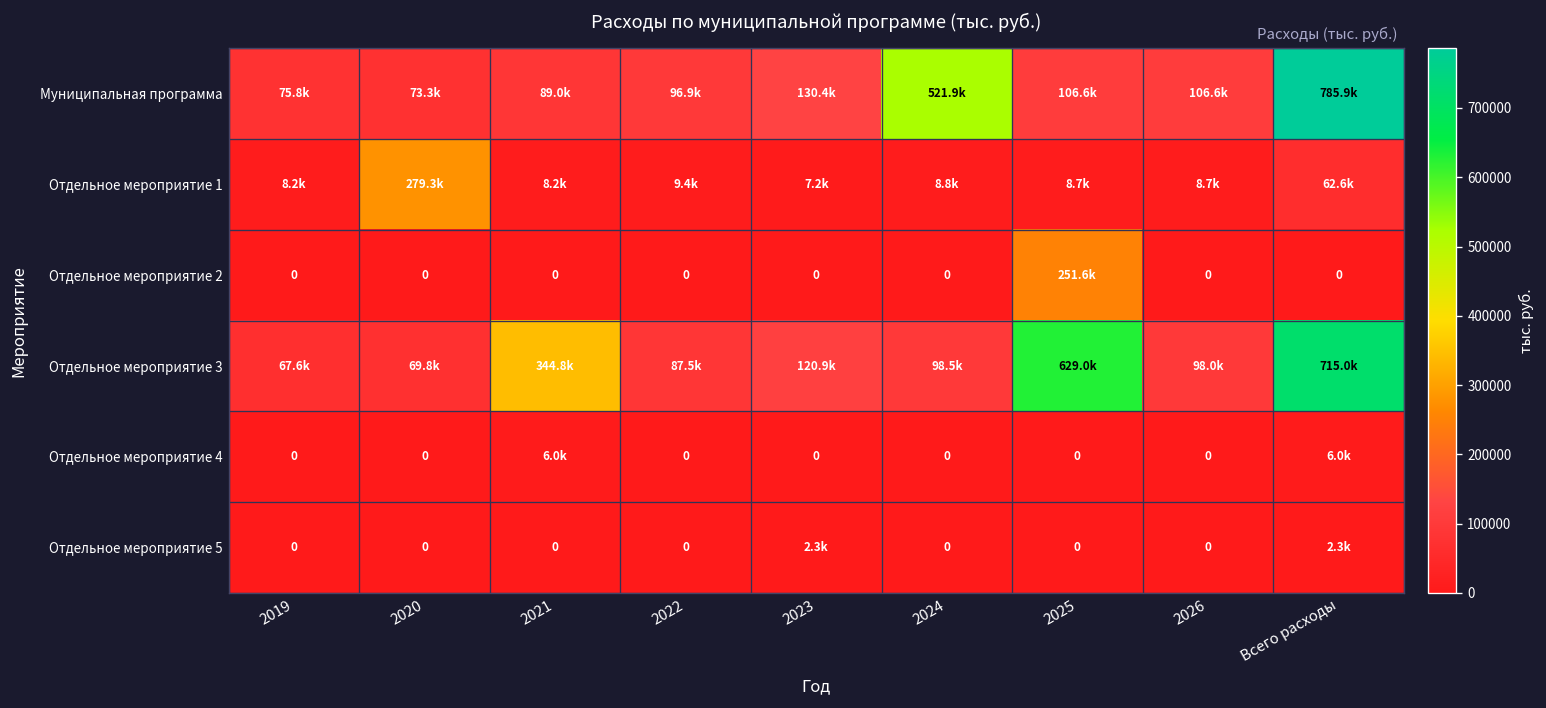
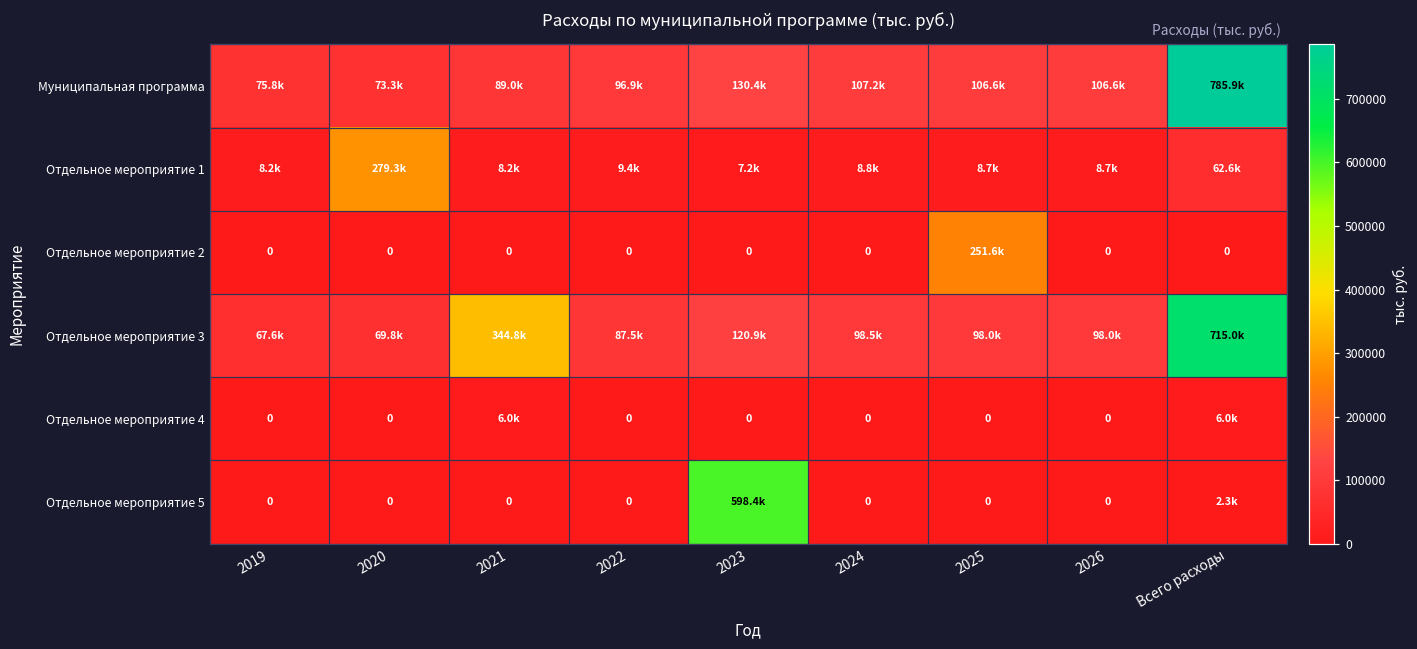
  {
    "Муниципальная программа": {
      "2019": "75.8k",
      "2020": "73.3k",
      "2021": "89.0k",
      "2022": "96.9k",
      "2023": "130.4k",
-     "2024": "521.9k",
+     "2024": "107.2k",
      "2025": "106.6k",
      "2026": "106.6k",
      "Всего расходы": "785.9k"
    },
    "Отдельное мероприятие 1": {
      "2019": "8.2k",
      "2020": "279.3k",
      "2021": "8.2k",
      "2022": "9.4k",
      "2023": "7.2k",
      "2024": "8.8k",
      "2025": "8.7k",
      "2026": "8.7k",
      "Всего расходы": "62.6k"
    },
    "Отдельное мероприятие 2": {
      "2019": "0",
      "2020": "0",
      "2021": "0",
      "2022": "0",
      "2023": "0",
      "2024": "0",
      "2025": "251.6k",
      "2026": "0",
      "Всего расходы": "0"
    },
    "Отдельное мероприятие 3": {
      "2019": "67.6k",
      "2020": "69.8k",
      "2021": "344.8k",
      "2022": "87.5k",
      "2023": "120.9k",
      "2024": "98.5k",
-     "2025": "629.0k",
+     "2025": "98.0k",
      "2026": "98.0k",
      "Всего расходы": "715.0k"
    },
    "Отдельное мероприятие 4": {
      "2019": "0",
      "2020": "0",
      "2021": "6.0k",
      "2022": "0",
      "2023": "0",
      "2024": "0",
      "2025": "0",
      "2026": "0",
      "Всего расходы": "6.0k"
    },
    "Отдельное мероприятие 5": {
      "2019": "0",
      "2020": "0",
      "2021": "0",
      "2022": "0",
-     "2023": "2.3k",
+     "2023": "598.4k",
      "2024": "0",
      "2025": "0",
      "2026": "0",
      "Всего расходы": "2.3k"
    }
  }
